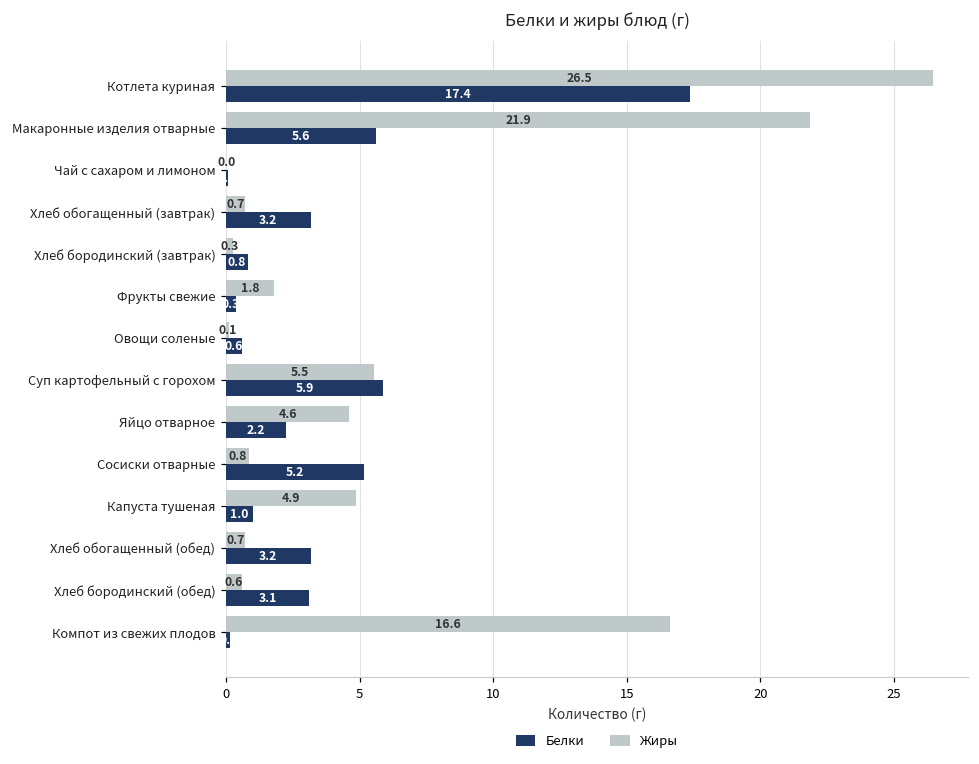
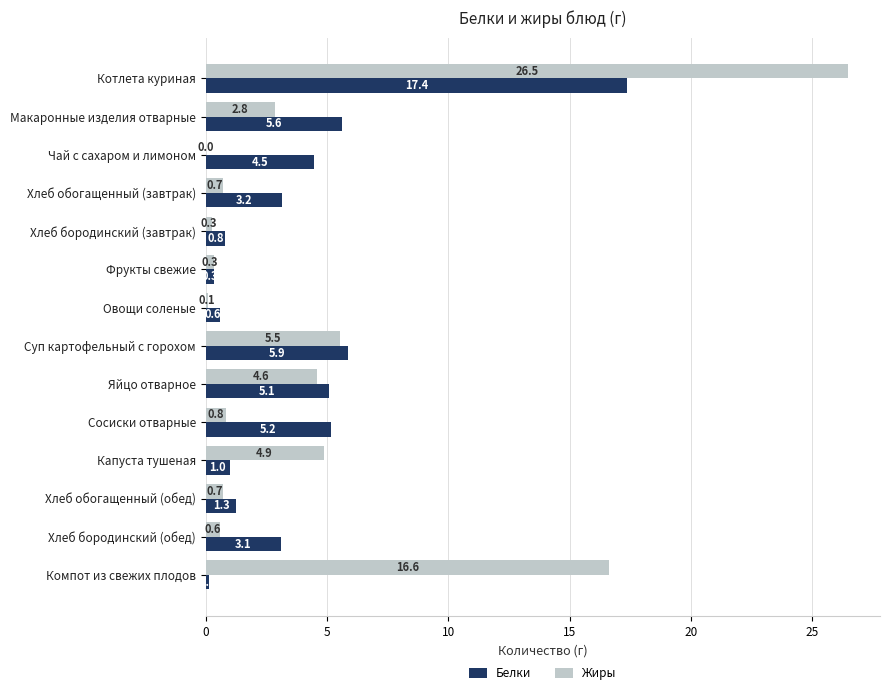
  {
    "Белки": {
      "Котлета куриная": 17.4,
      "Макаронные изделия отварные": 5.6,
-     "Чай с сахаром и лимоном": 0.1,
+     "Чай с сахаром и лимоном": 4.5,
      "Хлеб обогащенный (завтрак)": 3.2,
      "Хлеб бородинский (завтрак)": 0.8,
      "Овощи соленые": 0.6,
      "Суп картофельный с горохом": 5.9,
-     "Яйцо отварное": 2.2,
+     "Яйцо отварное": 5.1,
      "Сосиски отварные": 5.2,
      "Капуста тушеная": 1.0,
-     "Хлеб обогащенный (обед)": 3.2,
+     "Хлеб обогащенный (обед)": 1.3,
      "Хлеб бородинский (обед)": 3.1
    },
    "Жиры": {
      "Котлета куриная": 26.5,
-     "Макаронные изделия отварные": 21.9,
+     "Макаронные изделия отварные": 2.8,
      "Чай с сахаром и лимоном": 0.0,
      "Хлеб обогащенный (завтрак)": 0.7,
      "Хлеб бородинский (завтрак)": 0.3,
-     "Фрукты свежие": 1.8,
+     "Фрукты свежие": 0.3,
      "Овощи соленые": 0.1,
      "Суп картофельный с горохом": 5.5,
      "Яйцо отварное": 4.6,
      "Сосиски отварные": 0.8,
      "Капуста тушеная": 4.9,
      "Хлеб обогащенный (обед)": 0.7,
      "Хлеб бородинский (обед)": 0.6,
      "Компот из свежих плодов": 16.6
    }
  }
